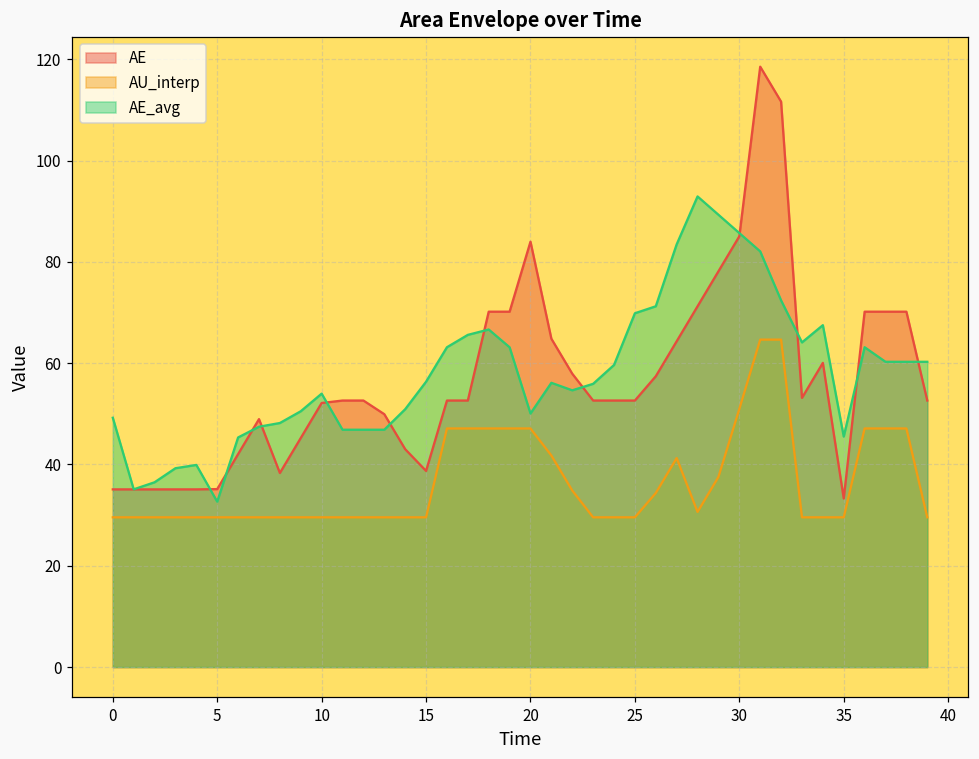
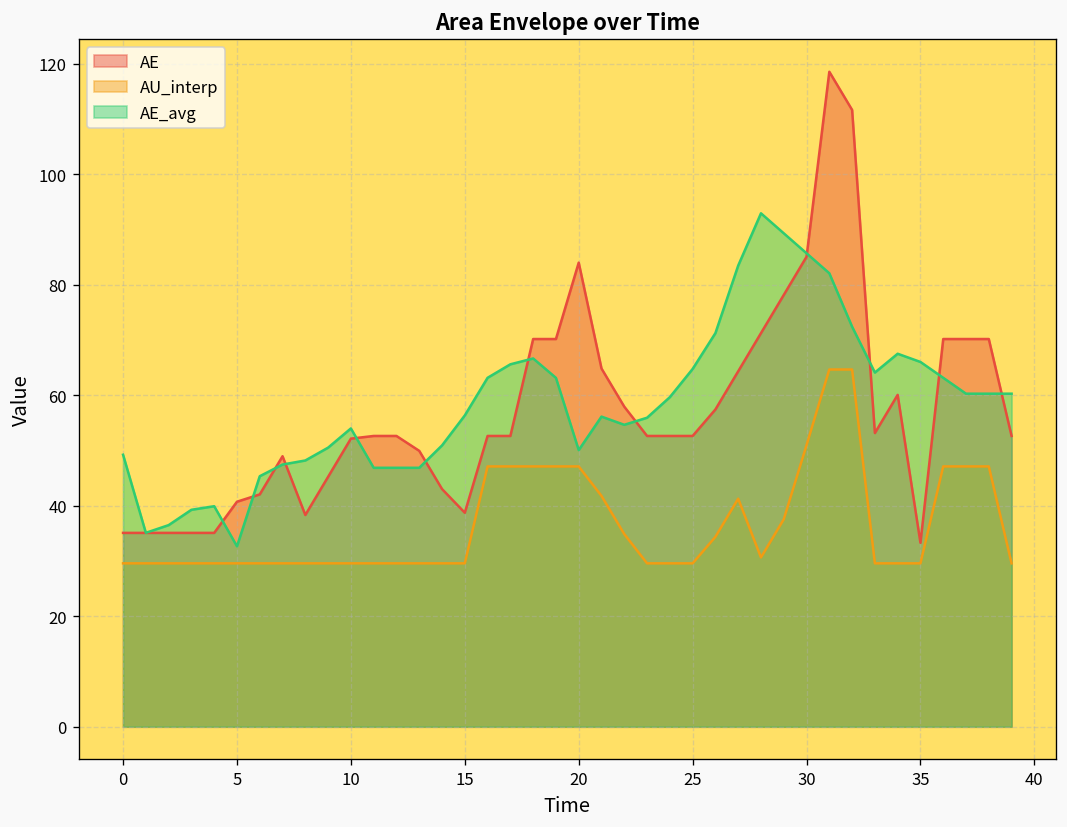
  {
    "AE": {
      "0": 35,
-     "5": 35,
+     "5": 41,
      "10": 52,
      "15": 39,
      "20": 84,
      "25": 53,
      "30": 85,
      "35": 33
    },
    "AU_interp": {
      "0": 30,
      "5": 30,
      "10": 30,
      "15": 30,
      "20": 47,
      "25": 30,
      "30": 51,
      "35": 30
    },
    "AE_avg": {
      "0": 49,
      "5": 33,
      "10": 54,
      "15": 56,
      "20": 50,
-     "25": 70,
+     "25": 65,
      "30": 86,
-     "35": 46
+     "35": 66
    }
  }
